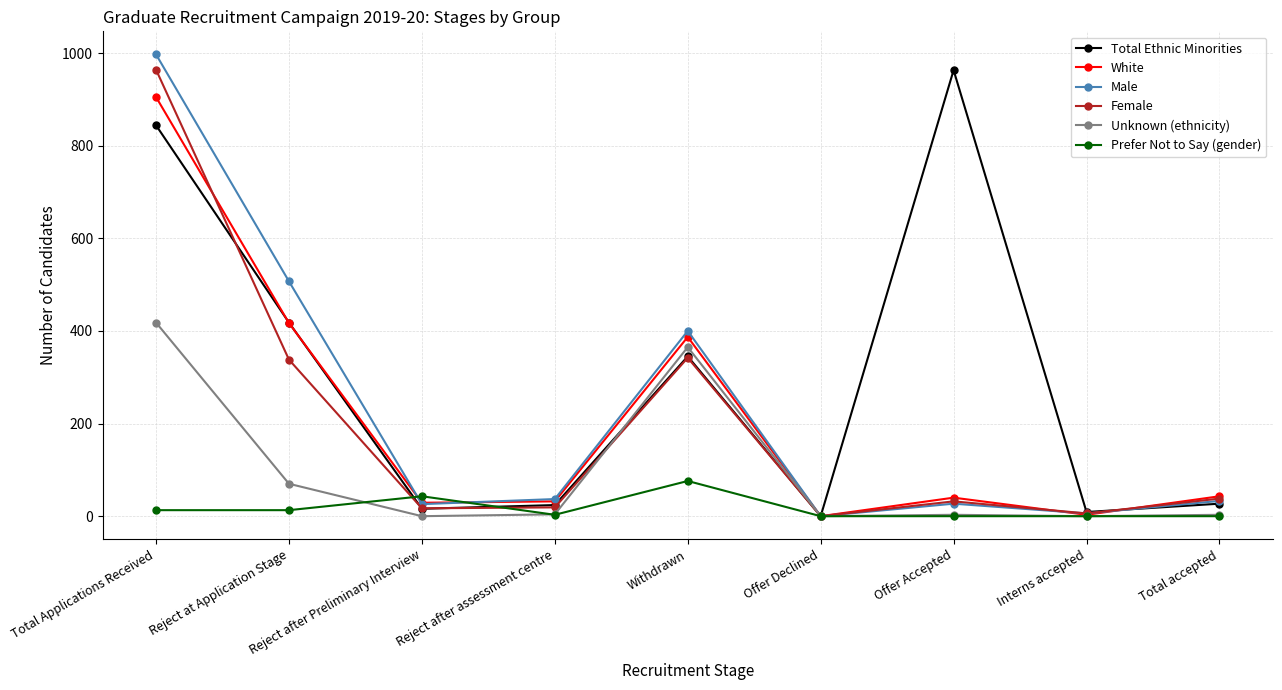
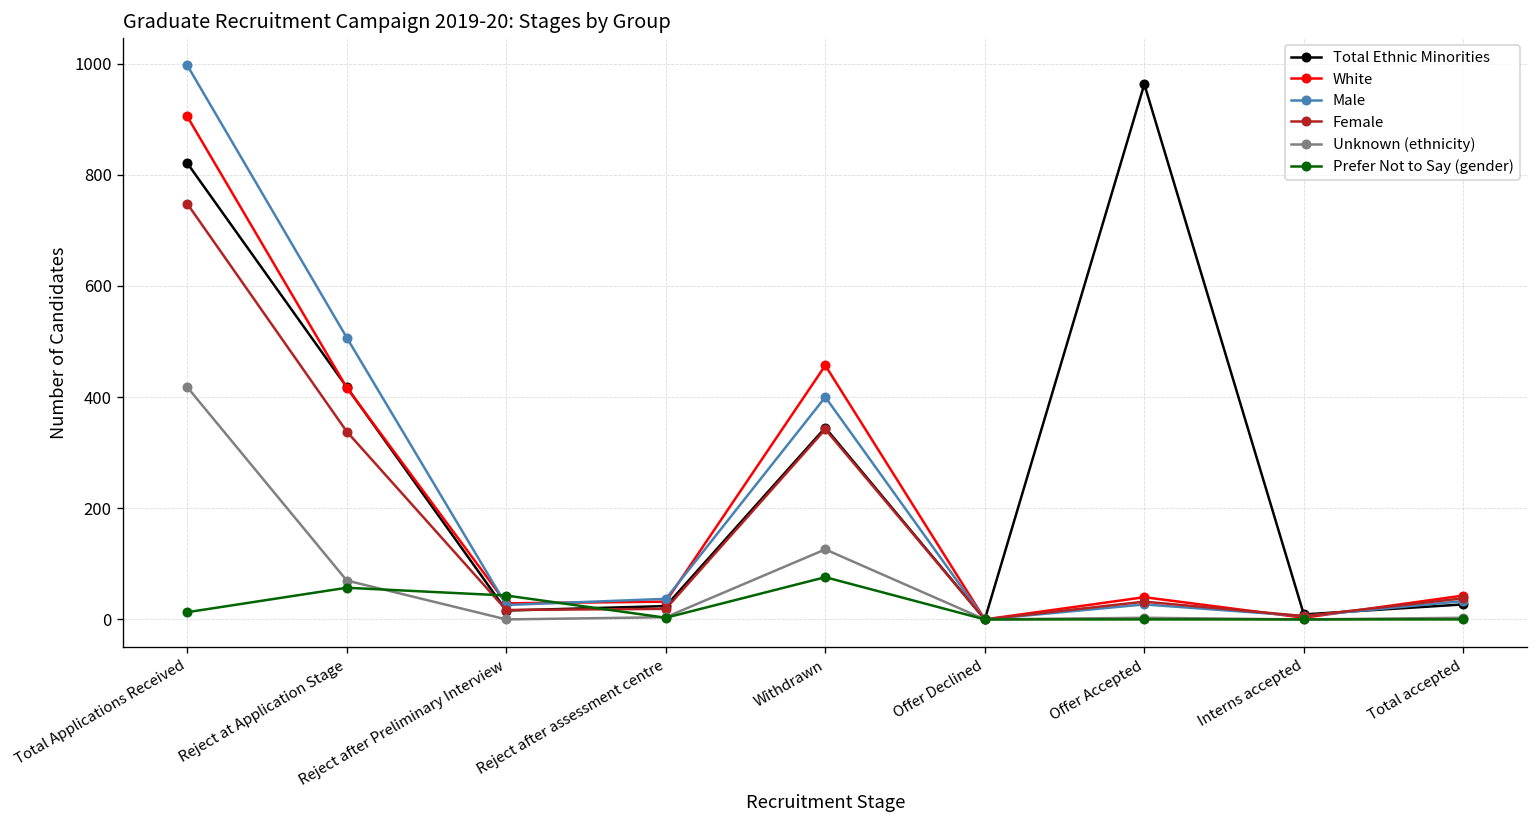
  {
    "Total Ethnic Minorities": {
-     "Total Applications Received": 840,
+     "Total Applications Received": 820,
      "Offer Accepted": 960,
      "Total accepted": 30
    },
    "White": {
      "Total Applications Received": 910,
-     "Withdrawn": 390,
+     "Withdrawn": 460,
      "Offer Accepted": 40
    },
    "Male": {
      "Total Applications Received": 1000,
      "Reject at Application Stage": 510,
      "Withdrawn": 400
    },
    "Female": {
-     "Total Applications Received": 960,
+     "Total Applications Received": 750,
      "Reject at Application Stage": 340
    },
    "Unknown (ethnicity)": {
      "Total Applications Received": 420,
      "Reject at Application Stage": 70,
      "Reject after Preliminary Interview": 0,
-     "Withdrawn": 370
+     "Withdrawn": 130
    },
    "Prefer Not to Say (gender)": {
      "Total Applications Received": 10,
-     "Reject at Application Stage": 10,
+     "Reject at Application Stage": 60,
      "Reject after Preliminary Interview": 40,
      "Withdrawn": 80
    }
  }
